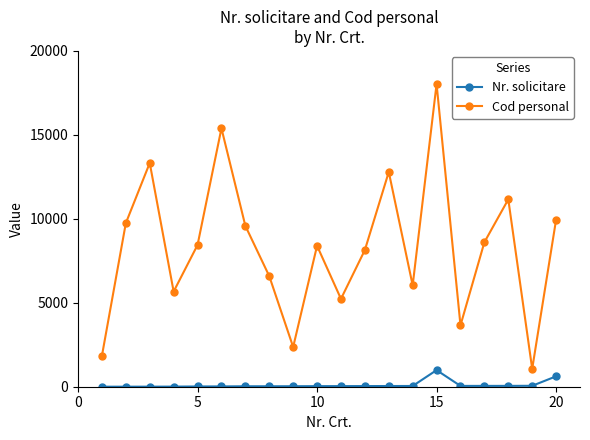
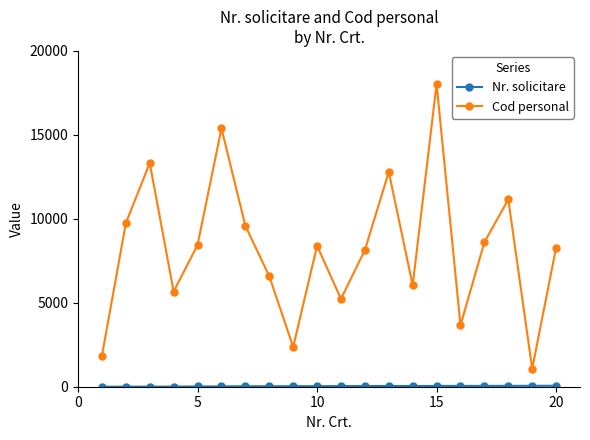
  {
    "Nr. solicitare": {
      "5": 0,
      "10": 0,
-     "15": 1000,
-     "20": 600
+     "15": 0,
+     "20": 100
    },
    "Cod personal": {
      "5": 8400,
      "10": 8400,
      "15": 18000,
-     "20": 10000
+     "20": 8300
    }
  }
